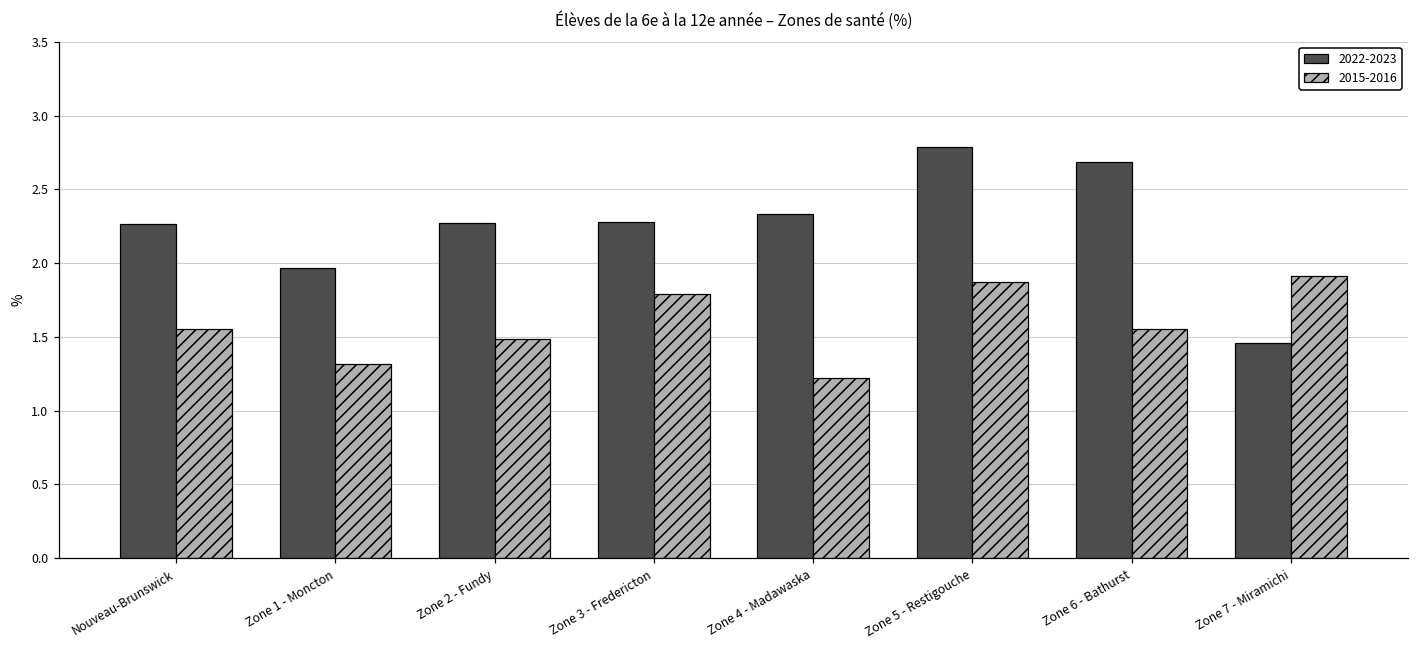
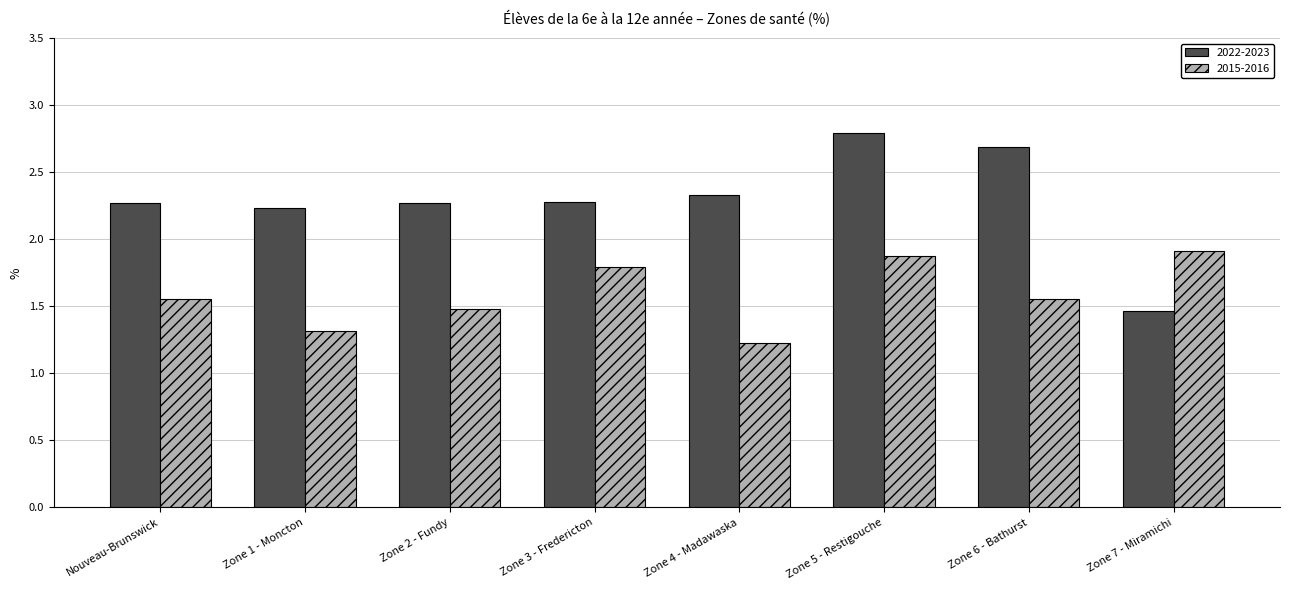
  {
    "2022-2023": {
      "Nouveau-Brunswick": 2.27,
-     "Zone 1 - Moncton": 1.97,
+     "Zone 1 - Moncton": 2.23,
      "Zone 2 - Fundy": 2.27,
      "Zone 3 - Fredericton": 2.28,
      "Zone 4 - Madawaska": 2.33,
      "Zone 5 - Restigouche": 2.79,
      "Zone 6 - Bathurst": 2.69,
      "Zone 7 - Miramichi": 1.46
    },
    "2015-2016": {
      "Nouveau-Brunswick": 1.56,
      "Zone 1 - Moncton": 1.32,
      "Zone 2 - Fundy": 1.48,
      "Zone 3 - Fredericton": 1.79,
      "Zone 4 - Madawaska": 1.22,
      "Zone 5 - Restigouche": 1.88,
      "Zone 6 - Bathurst": 1.55,
      "Zone 7 - Miramichi": 1.91
    }
  }
